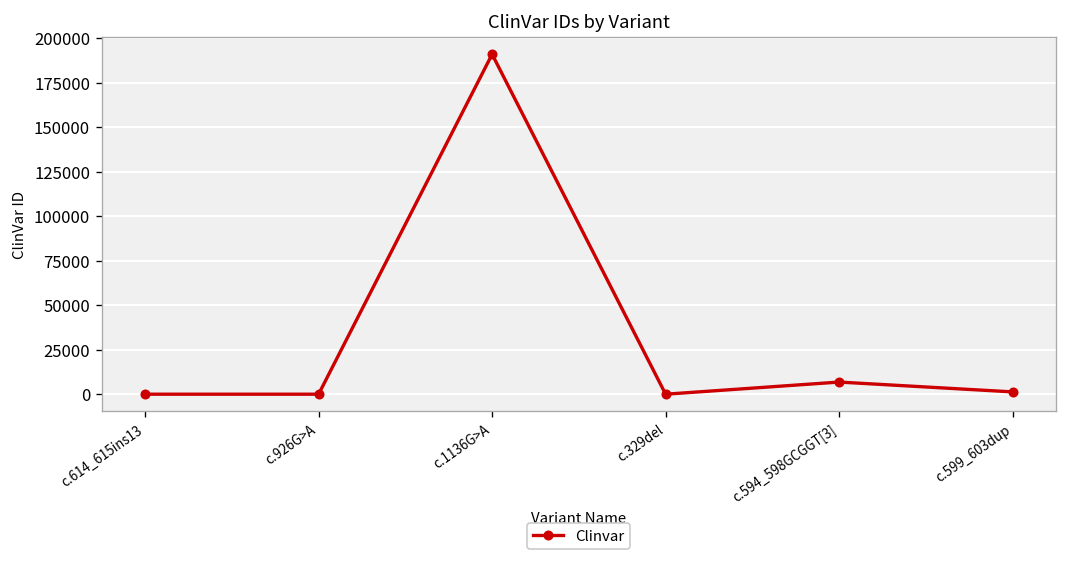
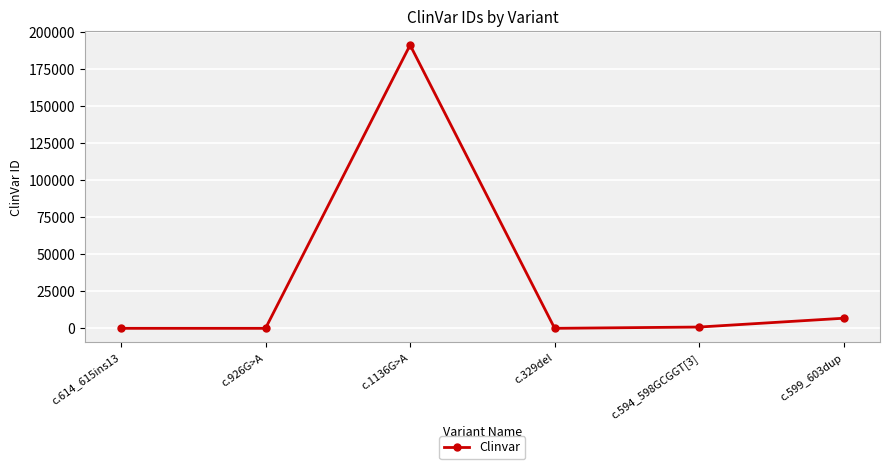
  {
    "c.614_615ins13": 0,
    "c.926G>A": 0,
    "c.1136G>A": 191000,
    "c.329del": 0,
-   "c.594_598GCGGT[3]": 7000,
-   "c.599_603dup": 1000
+   "c.594_598GCGGT[3]": 1000,
+   "c.599_603dup": 7000
  }
